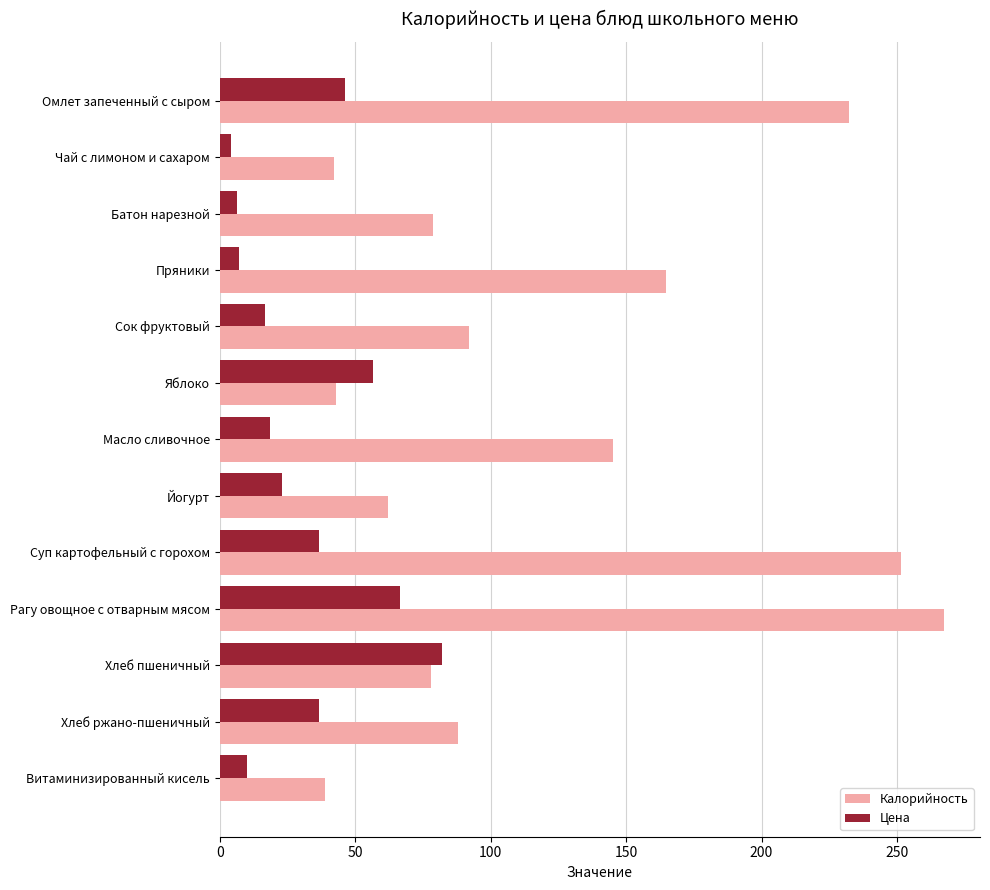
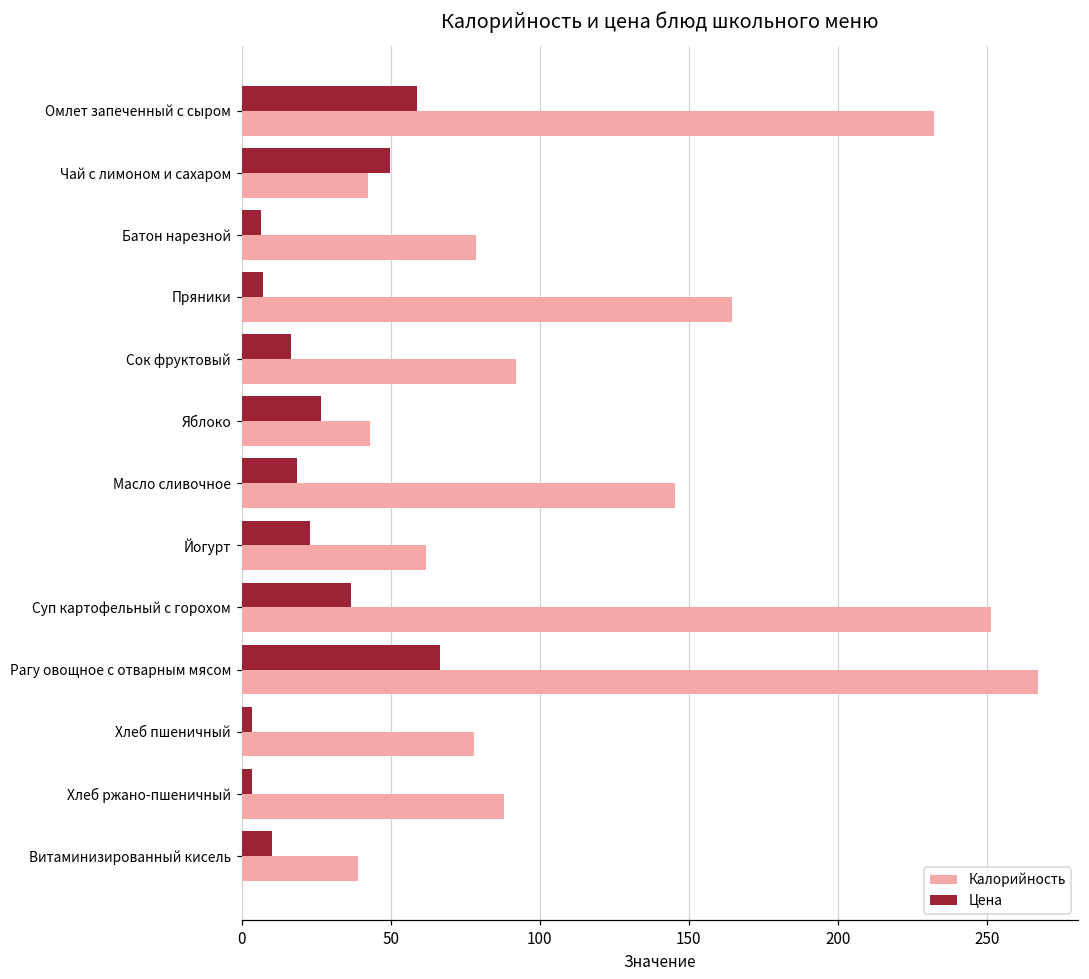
  {
    "Калорийность": {
      "Омлет запеченный с сыром": 232,
      "Чай с лимоном и сахаром": 42,
      "Батон нарезной": 79,
      "Пряники": 165,
      "Сок фруктовый": 92,
      "Яблоко": 43,
      "Масло сливочное": 145,
      "Йогурт": 62,
      "Суп картофельный с горохом": 252,
      "Рагу овощное с отварным мясом": 267,
      "Хлеб пшеничный": 78,
      "Хлеб ржано-пшеничный": 88,
      "Витаминизированный кисель": 39
    },
    "Цена": {
-     "Омлет запеченный с сыром": 46,
-     "Чай с лимоном и сахаром": 4,
+     "Омлет запеченный с сыром": 59,
+     "Чай с лимоном и сахаром": 50,
      "Батон нарезной": 6,
      "Пряники": 7,
      "Сок фруктовый": 17,
-     "Яблоко": 57,
+     "Яблоко": 27,
      "Масло сливочное": 19,
      "Йогурт": 23,
      "Суп картофельный с горохом": 37,
      "Рагу овощное с отварным мясом": 66,
-     "Хлеб пшеничный": 82,
-     "Хлеб ржано-пшеничный": 36,
+     "Хлеб пшеничный": 3,
+     "Хлеб ржано-пшеничный": 3,
      "Витаминизированный кисель": 10
    }
  }
